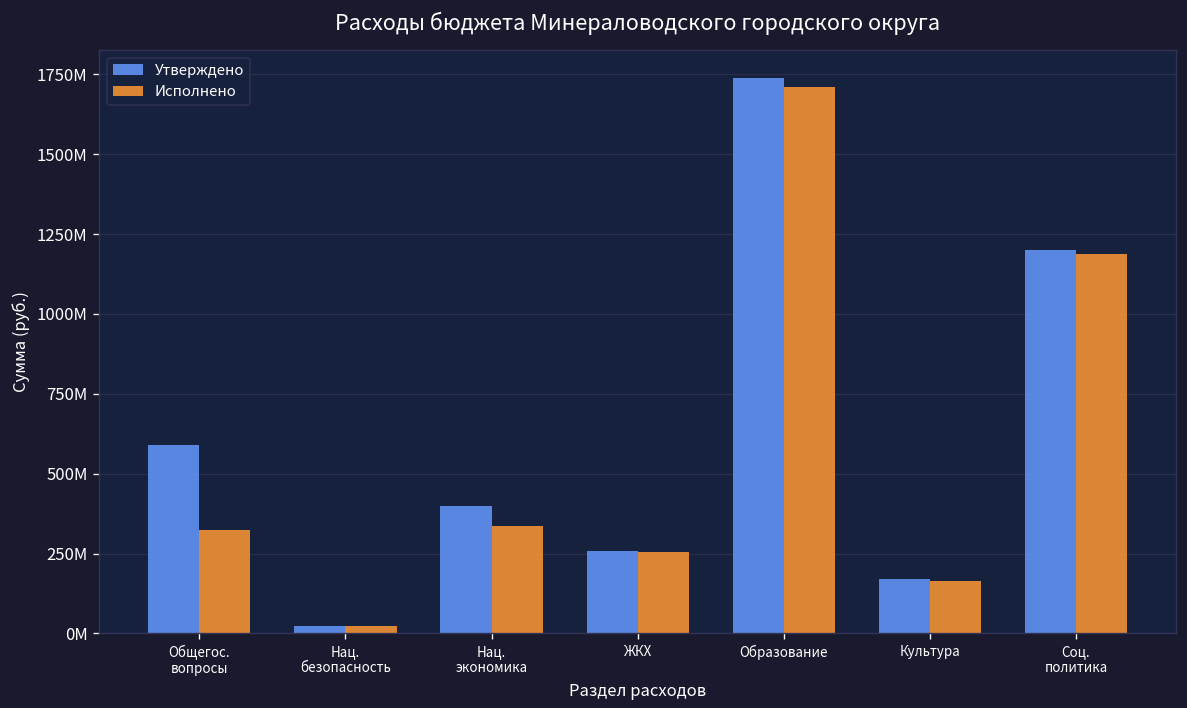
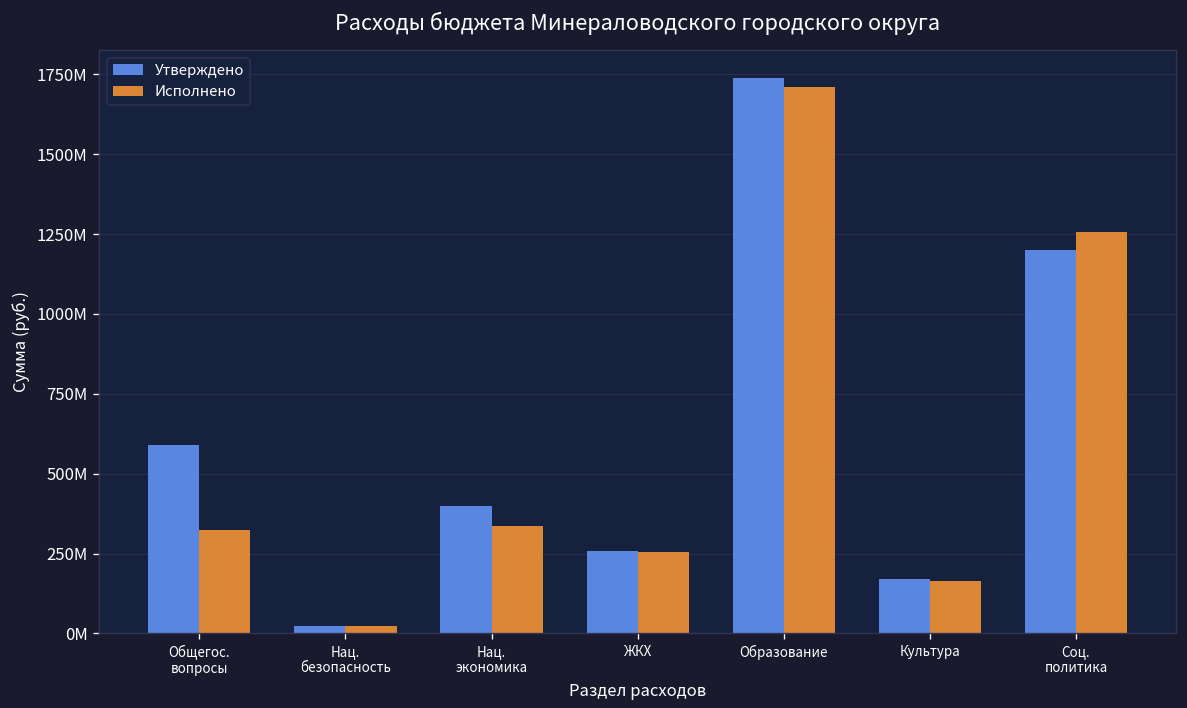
  {
    "Утверждено": {
      "Общегос. вопросы": 590000000,
      "Нац. безопасность": 20000000,
      "Нац. экономика": 400000000,
      "ЖКХ": 260000000,
      "Образование": 1740000000,
      "Культура": 170000000,
      "Соц. политика": 1200000000
    },
    "Исполнено": {
      "Общегос. вопросы": 320000000,
      "Нац. безопасность": 20000000,
      "Нац. экономика": 340000000,
      "ЖКХ": 250000000,
      "Образование": 1710000000,
      "Культура": 160000000,
-     "Соц. политика": 1190000000
+     "Соц. политика": 1260000000
    }
  }
